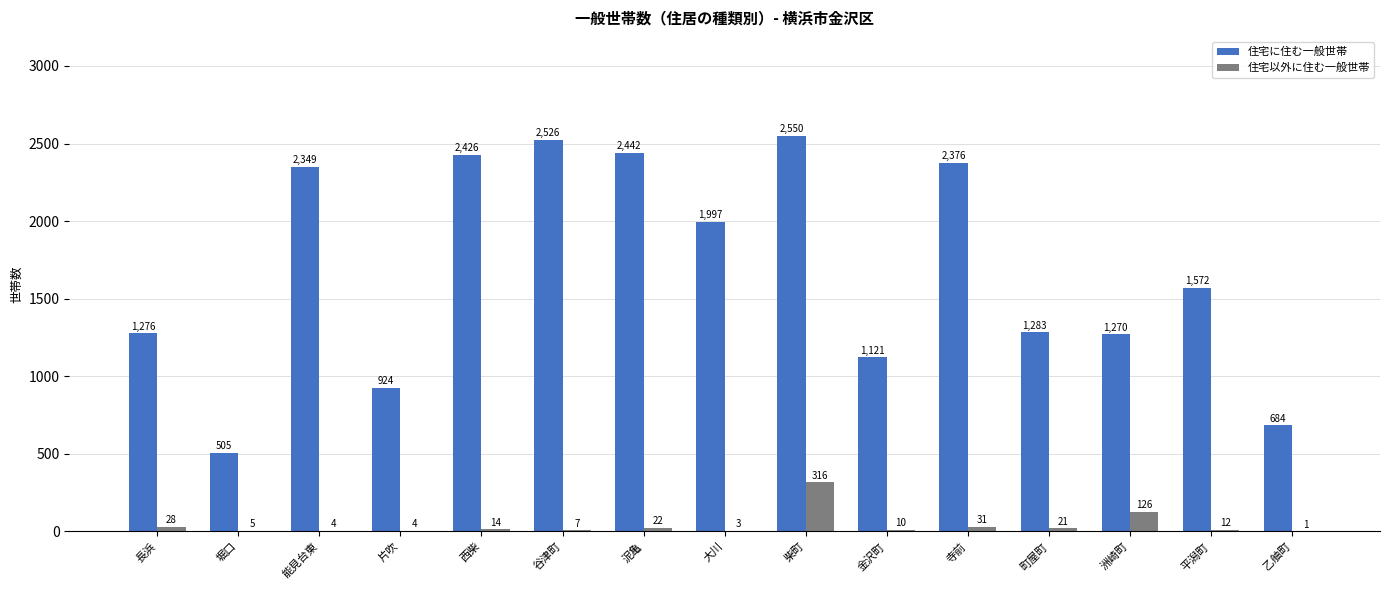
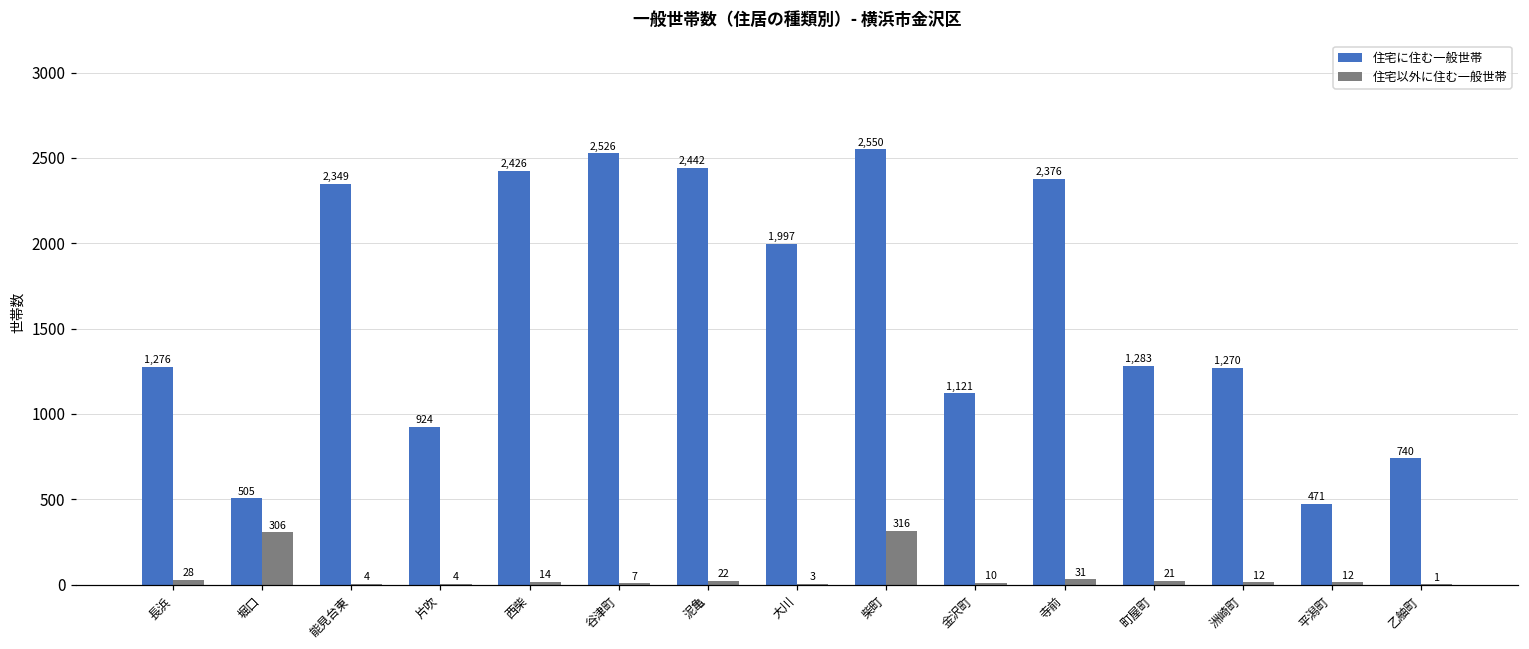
  {
    "住宅に住む一般世帯": {
      "長浜": "1,276",
      "堀口": "505",
      "能見台東": "2,349",
      "片吹": "924",
      "西柴": "2,426",
      "谷津町": "2,526",
      "泥亀": "2,442",
      "大川": "1,997",
      "柴町": "2,550",
      "金沢町": "1,121",
      "寺前": "2,376",
      "町屋町": "1,283",
      "洲崎町": "1,270",
-     "平潟町": "1,572",
-     "乙舳町": "684"
+     "平潟町": "471",
+     "乙舳町": "740"
    },
    "住宅以外に住む一般世帯": {
      "長浜": "28",
-     "堀口": "5",
+     "堀口": "306",
      "能見台東": "4",
      "片吹": "4",
      "西柴": "14",
      "谷津町": "7",
      "泥亀": "22",
      "大川": "3",
      "柴町": "316",
      "金沢町": "10",
      "寺前": "31",
      "町屋町": "21",
-     "洲崎町": "126",
+     "洲崎町": "12",
      "平潟町": "12",
      "乙舳町": "1"
    }
  }
